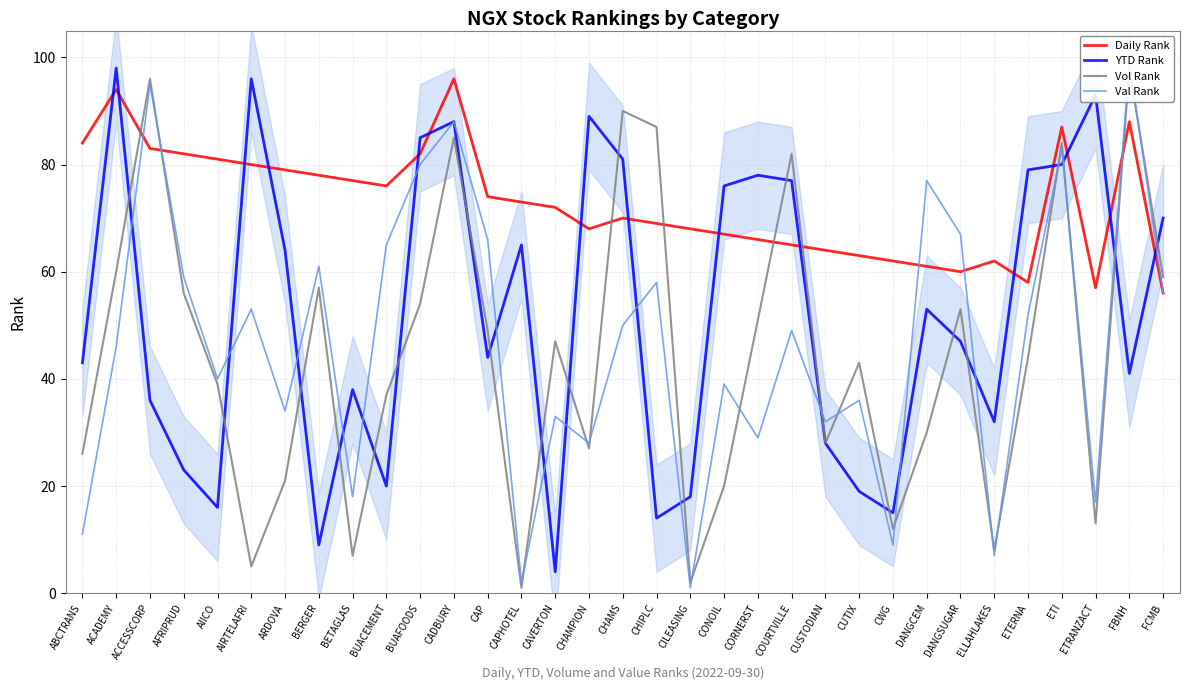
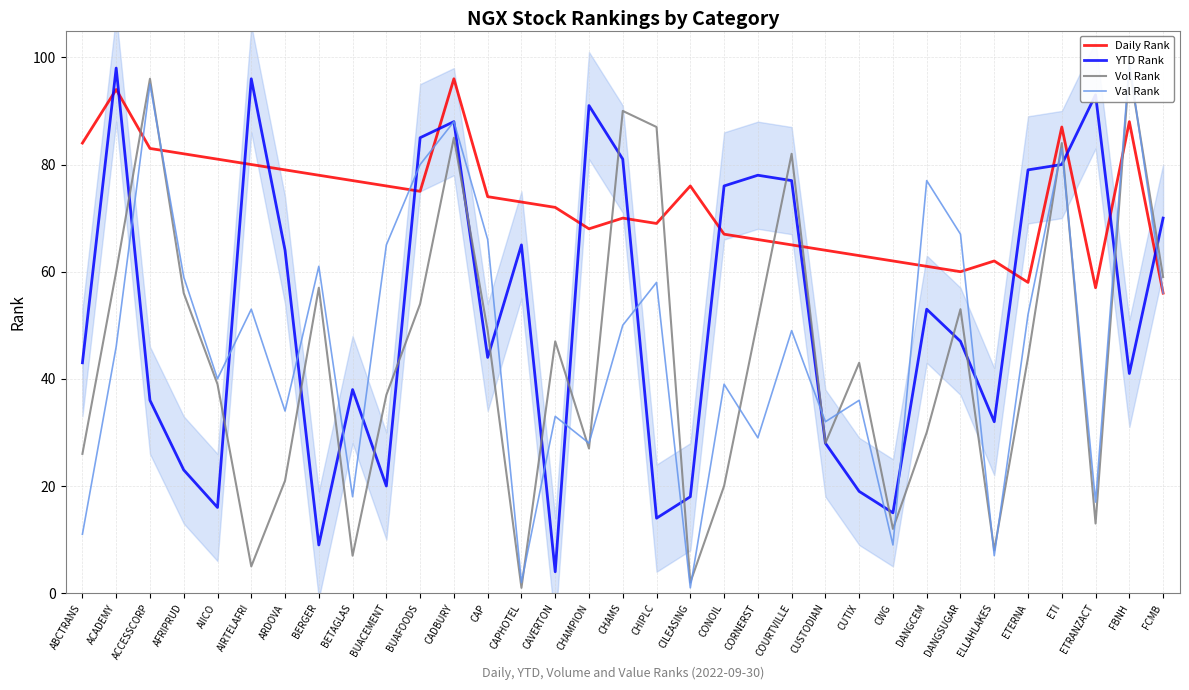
  {
    "Daily Rank": {
      "ABCTRANS": 84,
      "ACADEMY": 94,
      "ACCESSCORP": 83,
      "AFRIPRUD": 82,
      "AIICO": 81,
      "AIRTELAFRI": 80,
      "ARDOVA": 79,
      "BERGER": 78,
      "BETAGLAS": 77,
      "BUACEMENT": 76,
-     "BUAFOODS": 82,
+     "BUAFOODS": 75,
      "CADBURY": 96,
      "CAP": 74,
      "CAPHOTEL": 73,
      "CAVERTON": 72,
      "CHAMPION": 68,
      "CHAMS": 70,
      "CHIPLC": 69,
-     "CILEASING": 68,
+     "CILEASING": 76,
      "CONOIL": 67,
      "CORNERST": 66,
      "COURTVILLE": 65,
      "CUSTODIAN": 64,
      "CUTIX": 63,
      "CWG": 62,
      "DANGCEM": 61,
      "DANGSUGAR": 60,
      "ELLAHLAKES": 62,
      "ETERNA": 58,
      "ETI": 87,
      "ETRANZACT": 57,
      "FBNH": 88
    },
    "YTD Rank": {
      "ABCTRANS": 43,
      "ACADEMY": 98,
      "ACCESSCORP": 36,
      "AFRIPRUD": 23,
      "AIICO": 16,
      "AIRTELAFRI": 96,
      "ARDOVA": 64,
      "BERGER": 9,
      "BETAGLAS": 38,
      "BUACEMENT": 20,
      "BUAFOODS": 85,
      "CAP": 44,
      "CAPHOTEL": 65,
      "CAVERTON": 4,
-     "CHAMPION": 89,
+     "CHAMPION": 91,
      "CHAMS": 81,
      "CHIPLC": 14,
      "CILEASING": 18,
      "CONOIL": 76,
      "CORNERST": 78,
      "COURTVILLE": 77,
      "CUTIX": 19,
      "CWG": 15,
      "DANGCEM": 53,
      "DANGSUGAR": 47,
      "ELLAHLAKES": 32,
      "ETERNA": 79,
      "ETI": 80,
      "FBNH": 41,
      "FCMB": 70
    },
    "Vol Rank": {
      "ABCTRANS": 26,
      "ACADEMY": 60,
      "ACCESSCORP": 96,
      "AFRIPRUD": 56,
      "AIICO": 39,
      "AIRTELAFRI": 5,
      "ARDOVA": 21,
      "BERGER": 57,
      "BETAGLAS": 7,
      "BUACEMENT": 37,
      "BUAFOODS": 54,
      "CADBURY": 85,
      "CAP": 49,
      "CAPHOTEL": 1,
      "CAVERTON": 47,
      "CHAMPION": 27,
      "CHAMS": 90,
      "CHIPLC": 87,
      "CILEASING": 2,
      "CONOIL": 20,
      "CORNERST": 51,
      "COURTVILLE": 82,
      "CUTIX": 43,
      "CWG": 12,
      "DANGCEM": 30,
      "DANGSUGAR": 53,
      "ELLAHLAKES": 8,
      "ETERNA": 44,
      "ETI": 84,
      "ETRANZACT": 13,
      "FCMB": 59
    }
  }
